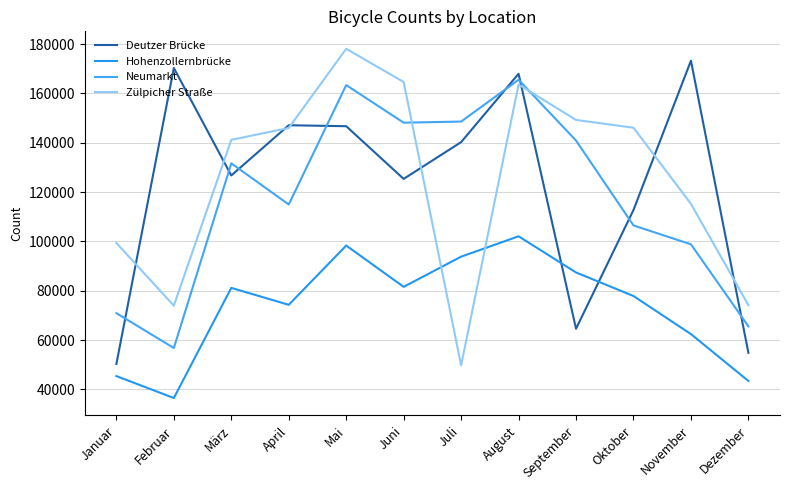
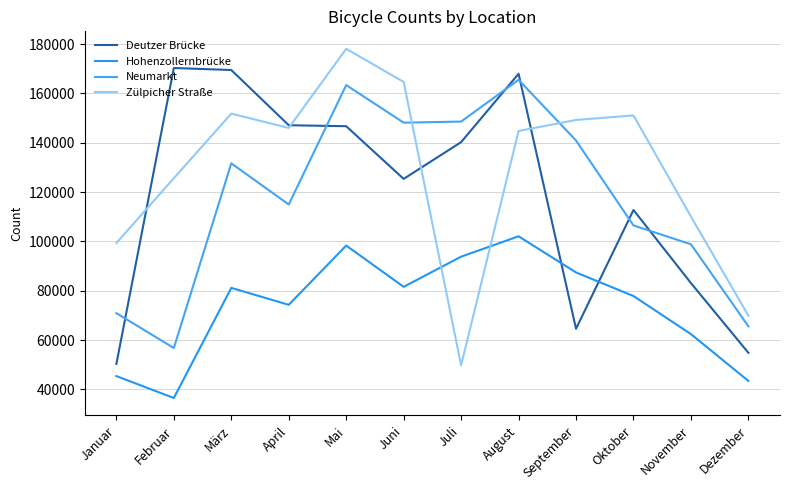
  {
    "Deutzer Brücke": {
      "Januar": 50000,
      "Februar": 170000,
-     "März": 127000,
+     "März": 169000,
      "April": 147000,
      "Mai": 147000,
      "Juni": 125000,
      "Juli": 140000,
      "August": 168000,
      "September": 65000,
      "Oktober": 113000,
-     "November": 173000,
+     "November": 83000,
      "Dezember": 55000
    },
    "Zülpicher Straße": {
      "Januar": 99000,
-     "Februar": 74000,
-     "März": 141000,
+     "Februar": 126000,
+     "März": 152000,
      "April": 146000,
      "Mai": 178000,
      "Juni": 165000,
      "Juli": 50000,
-     "August": 164000,
+     "August": 145000,
      "September": 149000,
-     "Oktober": 146000,
-     "November": 115000,
-     "Dezember": 74000
+     "Oktober": 151000,
+     "November": 110000,
+     "Dezember": 70000
    }
  }
